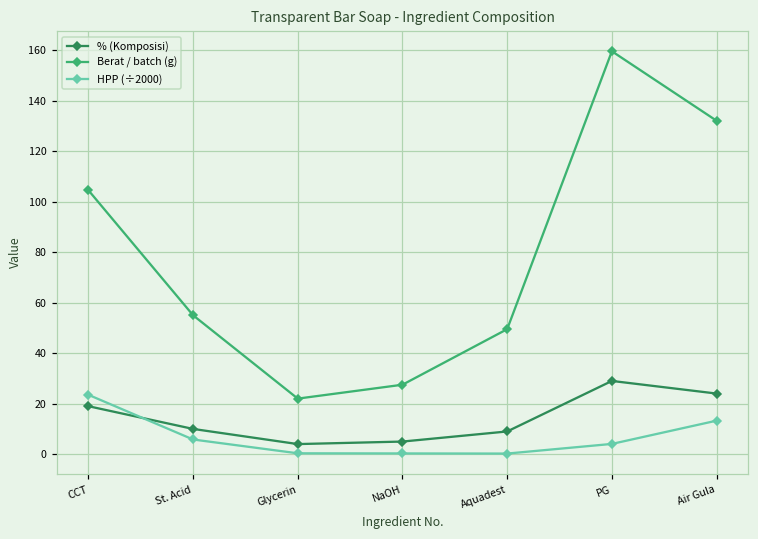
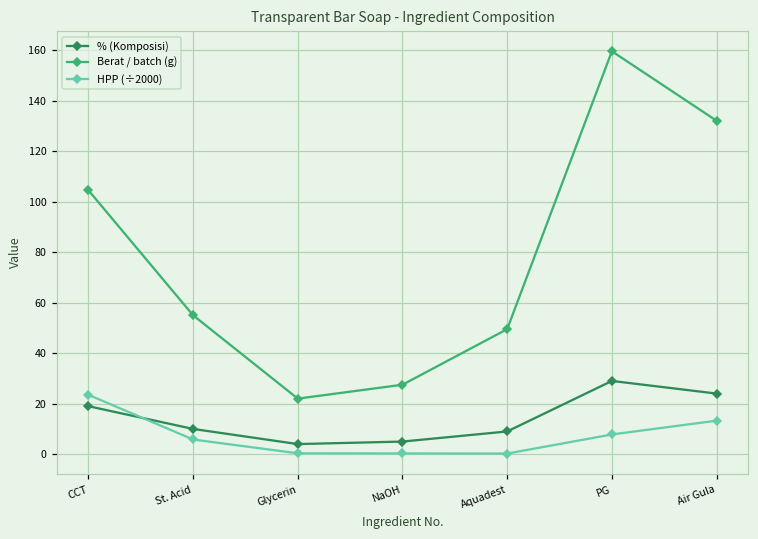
  {
    "HPP (÷2000)": {
      "CCT": 24,
      "St. Acid": 6,
      "Glycerin": 0,
      "NaOH": 0,
      "Aquadest": 0,
-     "PG": 4,
+     "PG": 8,
      "Air Gula": 13
    }
  }
